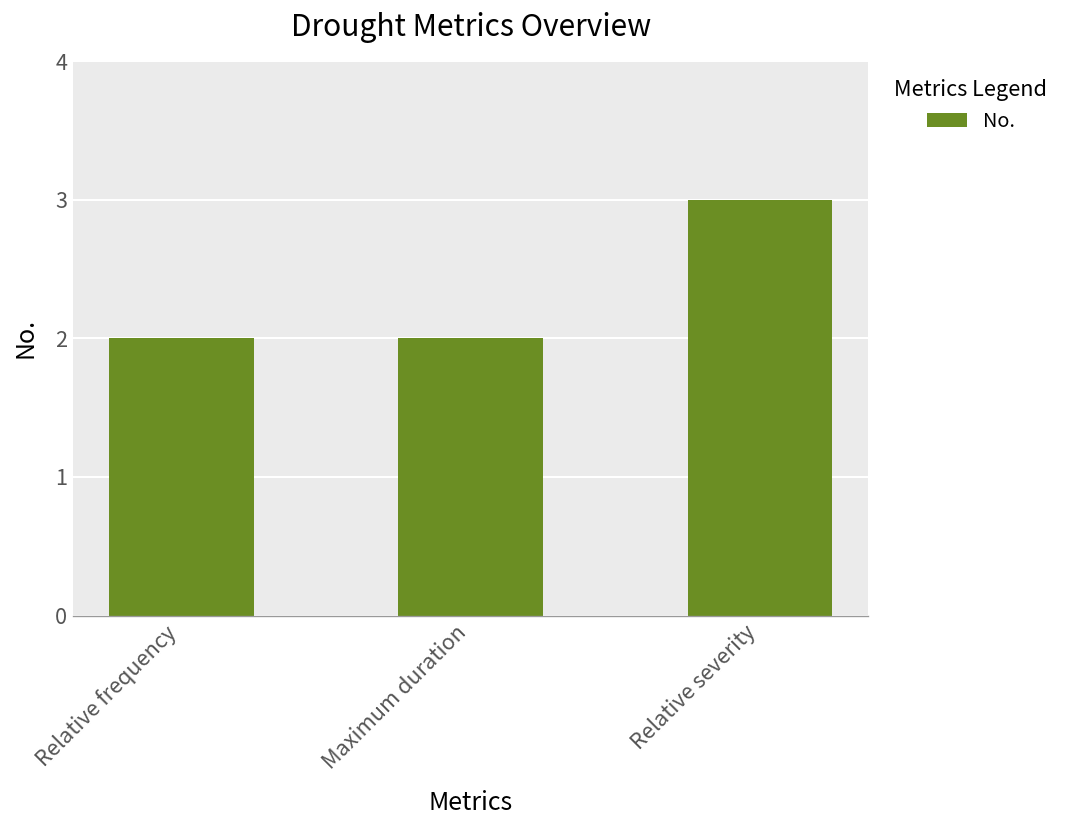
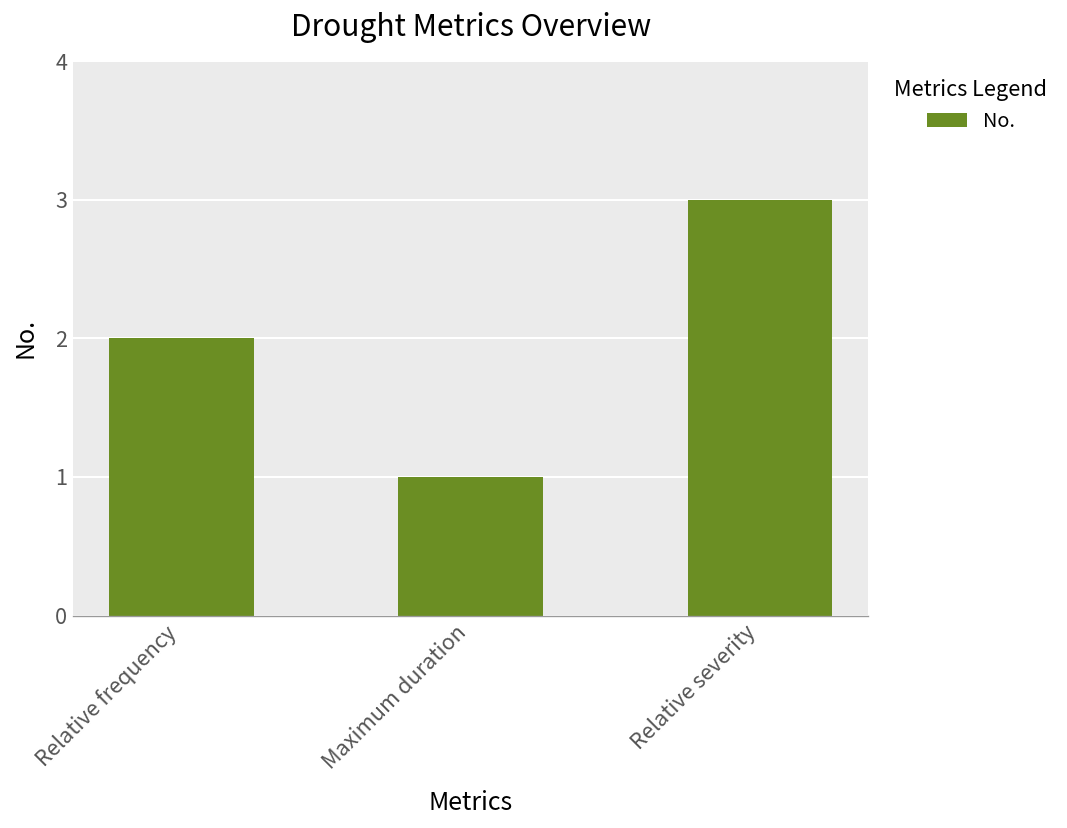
  {
    "Relative frequency": 2,
-   "Maximum duration": 2,
+   "Maximum duration": 1,
    "Relative severity": 3
  }
